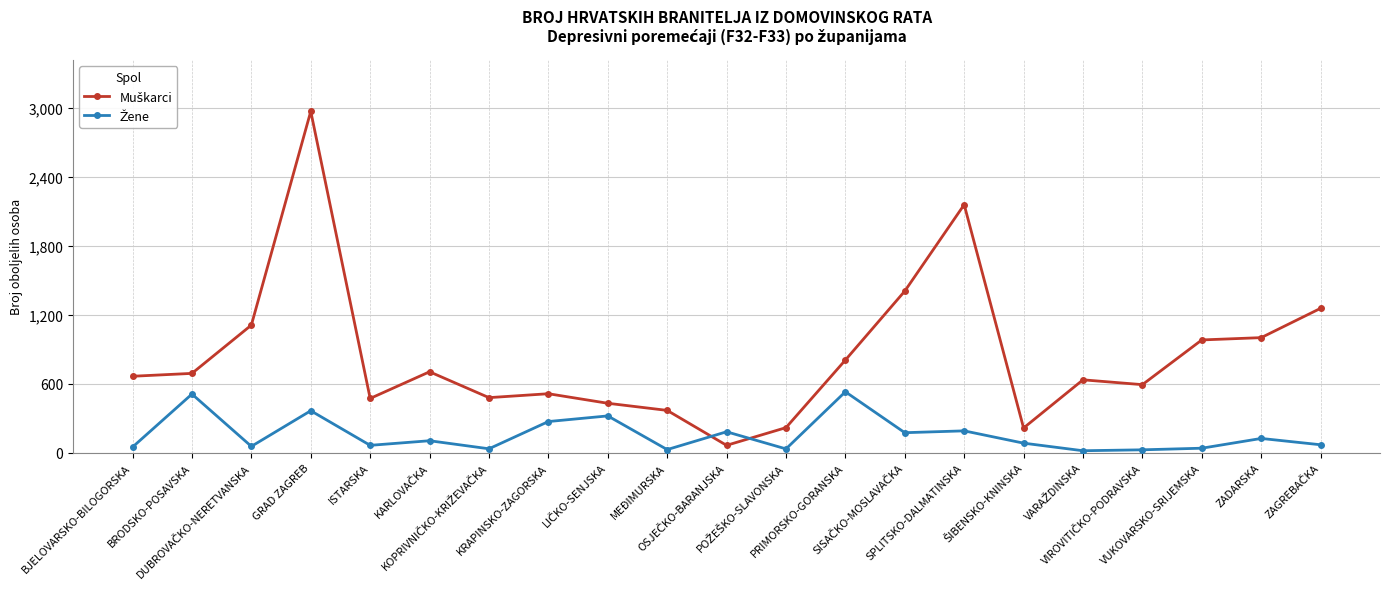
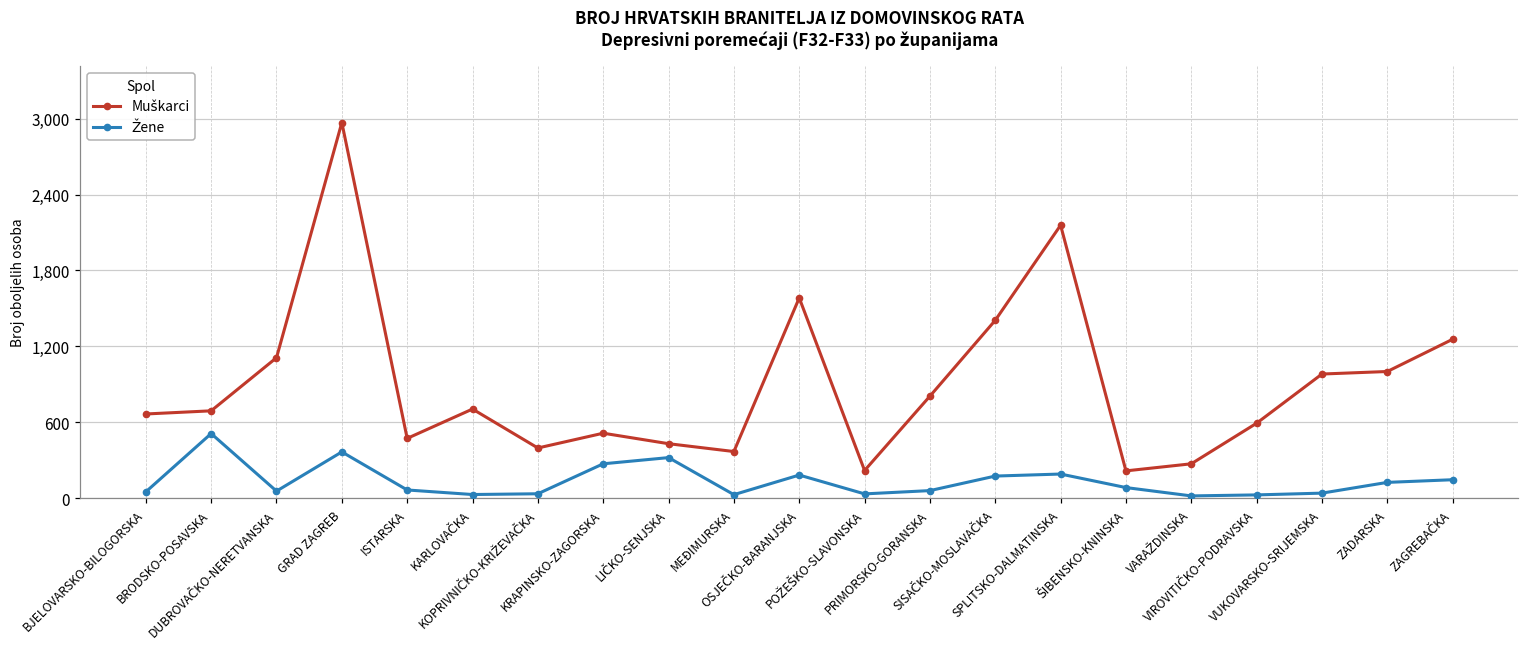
  {
    "Muškarci": {
      "BJELOVARSKO-BILOGORSKA": "670",
      "BRODSKO-POSAVSKA": "690",
      "DUBROVAČKO-NERETVANSKA": "1,110",
      "GRAD ZAGREB": "2,970",
      "ISTARSKA": "470",
      "KARLOVAČKA": "700",
-     "KOPRIVNIČKO-KRIŽEVAČKA": "480",
+     "KOPRIVNIČKO-KRIŽEVAČKA": "400",
      "KRAPINSKO-ZAGORSKA": "510",
      "LIČKO-SENJSKA": "430",
      "MEĐIMURSKA": "370",
-     "OSJEČKO-BARANJSKA": "60",
+     "OSJEČKO-BARANJSKA": "1,580",
      "POŽEŠKO-SLAVONSKA": "220",
      "PRIMORSKO-GORANSKA": "810",
      "SISAČKO-MOSLAVAČKA": "1,410",
      "SPLITSKO-DALMATINSKA": "2,160",
      "ŠIBENSKO-KNINSKA": "220",
-     "VARAŽDINSKA": "630",
+     "VARAŽDINSKA": "270",
      "VIROVITIČKO-PODRAVSKA": "590",
      "VUKOVARSKO-SRIJEMSKA": "980",
      "ZADARSKA": "1,000",
      "ZAGREBAČKA": "1,260"
    },
    "Žene": {
      "BJELOVARSKO-BILOGORSKA": "50",
      "BRODSKO-POSAVSKA": "510",
      "DUBROVAČKO-NERETVANSKA": "60",
      "GRAD ZAGREB": "370",
      "ISTARSKA": "60",
-     "KARLOVAČKA": "100",
+     "KARLOVAČKA": "30",
      "KOPRIVNIČKO-KRIŽEVAČKA": "30",
      "KRAPINSKO-ZAGORSKA": "270",
      "LIČKO-SENJSKA": "320",
      "MEĐIMURSKA": "30",
      "OSJEČKO-BARANJSKA": "180",
      "POŽEŠKO-SLAVONSKA": "30",
-     "PRIMORSKO-GORANSKA": "530",
+     "PRIMORSKO-GORANSKA": "60",
      "SISAČKO-MOSLAVAČKA": "170",
      "SPLITSKO-DALMATINSKA": "190",
      "ŠIBENSKO-KNINSKA": "80",
      "VARAŽDINSKA": "20",
      "VIROVITIČKO-PODRAVSKA": "30",
      "VUKOVARSKO-SRIJEMSKA": "40",
      "ZADARSKA": "120",
-     "ZAGREBAČKA": "70"
+     "ZAGREBAČKA": "150"
    }
  }
